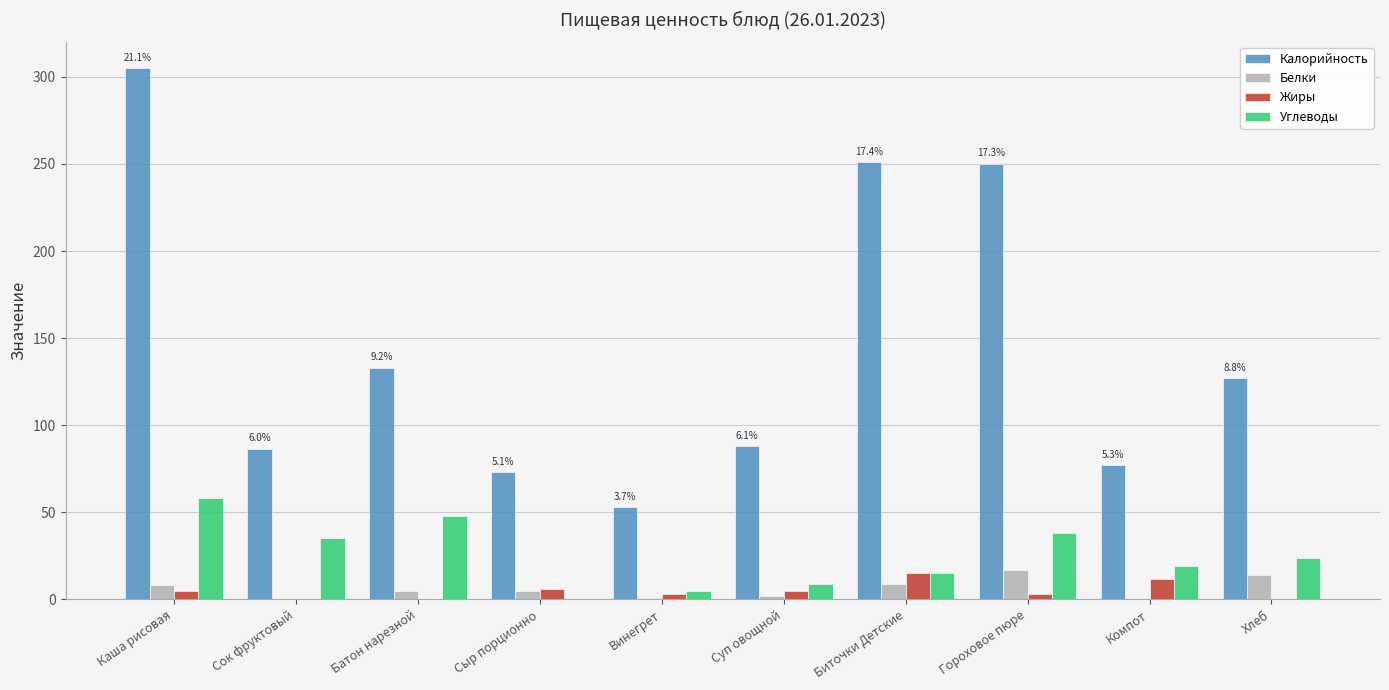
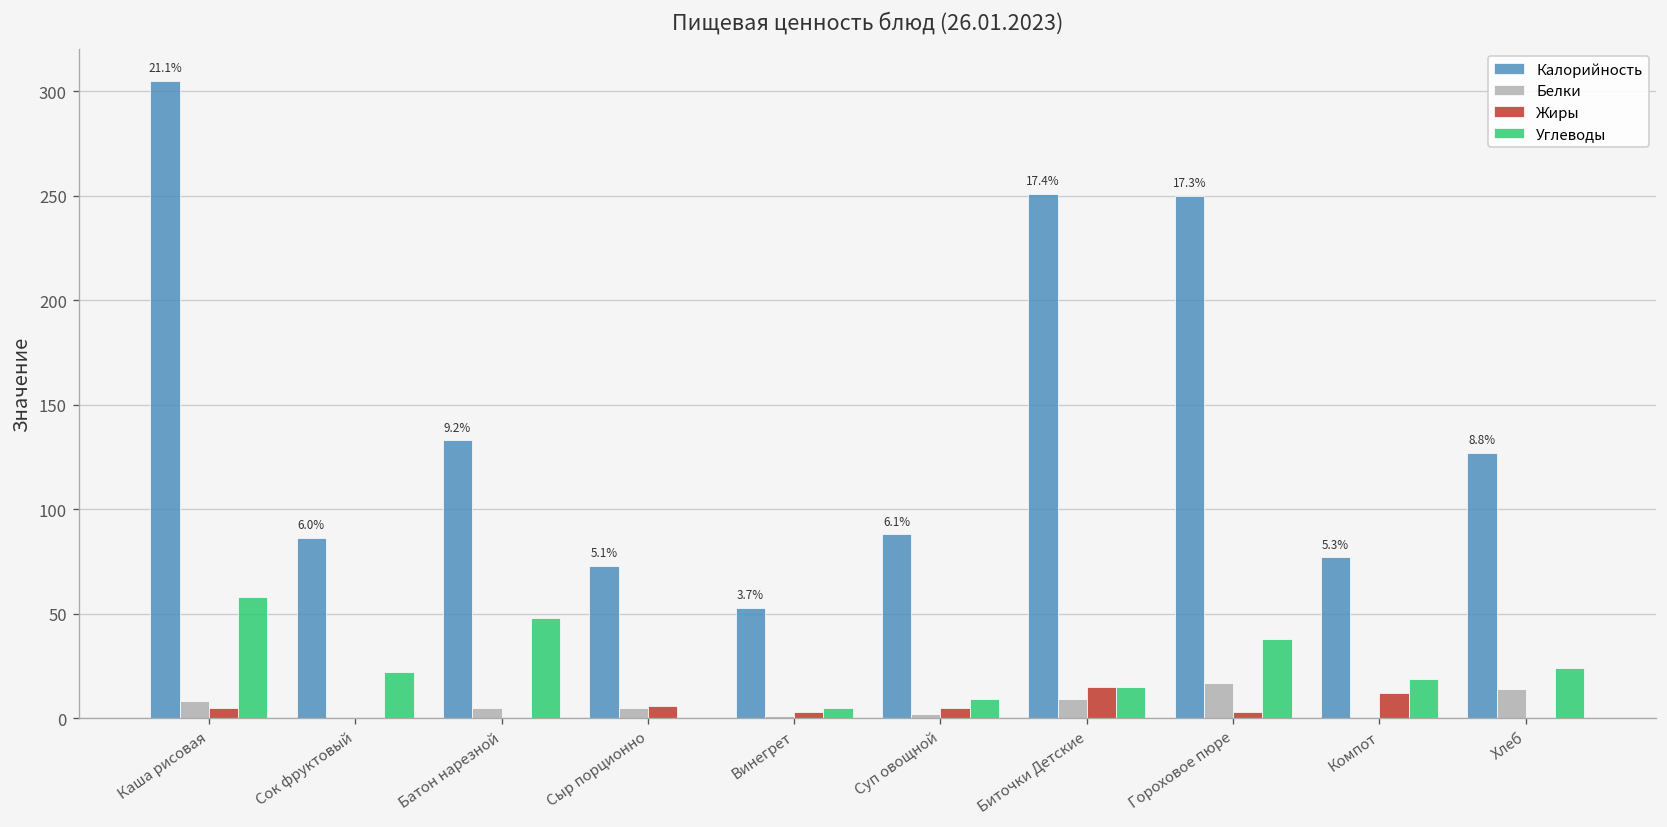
  {
    "Белки": {
      "Каша рисовая": 9,
      "Сок фруктовый": 0,
      "Батон нарезной": 5,
      "Сыр порционно": 5,
      "Суп овощной": 2,
      "Биточки Детские": 9,
      "Гороховое пюре": 17,
      "Компот": 0,
      "Хлеб": 14
    },
    "Жиры": {
      "Каша рисовая": 5,
      "Сок фруктовый": 0,
      "Батон нарезной": 0,
      "Сыр порционно": 6,
      "Винегрет": 3,
      "Суп овощной": 5,
      "Биточки Детские": 15,
      "Гороховое пюре": 3,
      "Компот": 12,
      "Хлеб": 0
    },
    "Углеводы": {
      "Каша рисовая": 58,
-     "Сок фруктовый": 35,
+     "Сок фруктовый": 22,
      "Батон нарезной": 48,
      "Сыр порционно": 0,
      "Винегрет": 5,
      "Суп овощной": 9,
      "Биточки Детские": 15,
      "Гороховое пюре": 38,
      "Компот": 19,
      "Хлеб": 24
    }
  }
